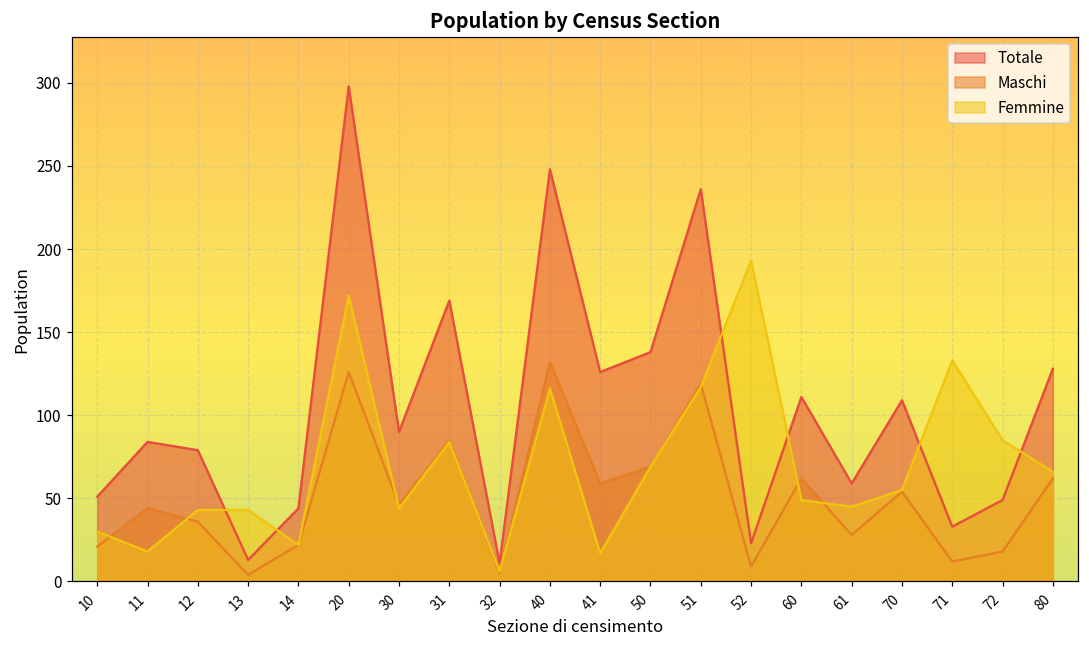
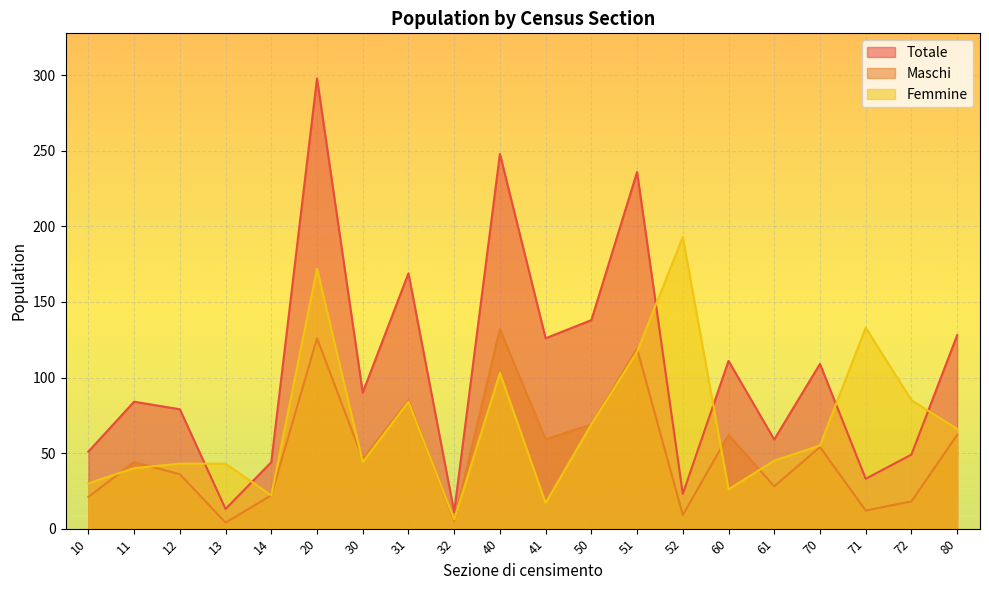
  {
    "Femmine": {
      "10": 30,
-     "11": 18,
+     "11": 40,
      "12": 43,
      "13": 43,
      "20": 172,
      "30": 44,
-     "40": 116,
+     "40": 103,
      "41": 17,
      "51": 117,
      "52": 193,
-     "60": 49,
+     "60": 26,
      "61": 45,
      "71": 133,
      "72": 85,
      "80": 66
    }
  }
